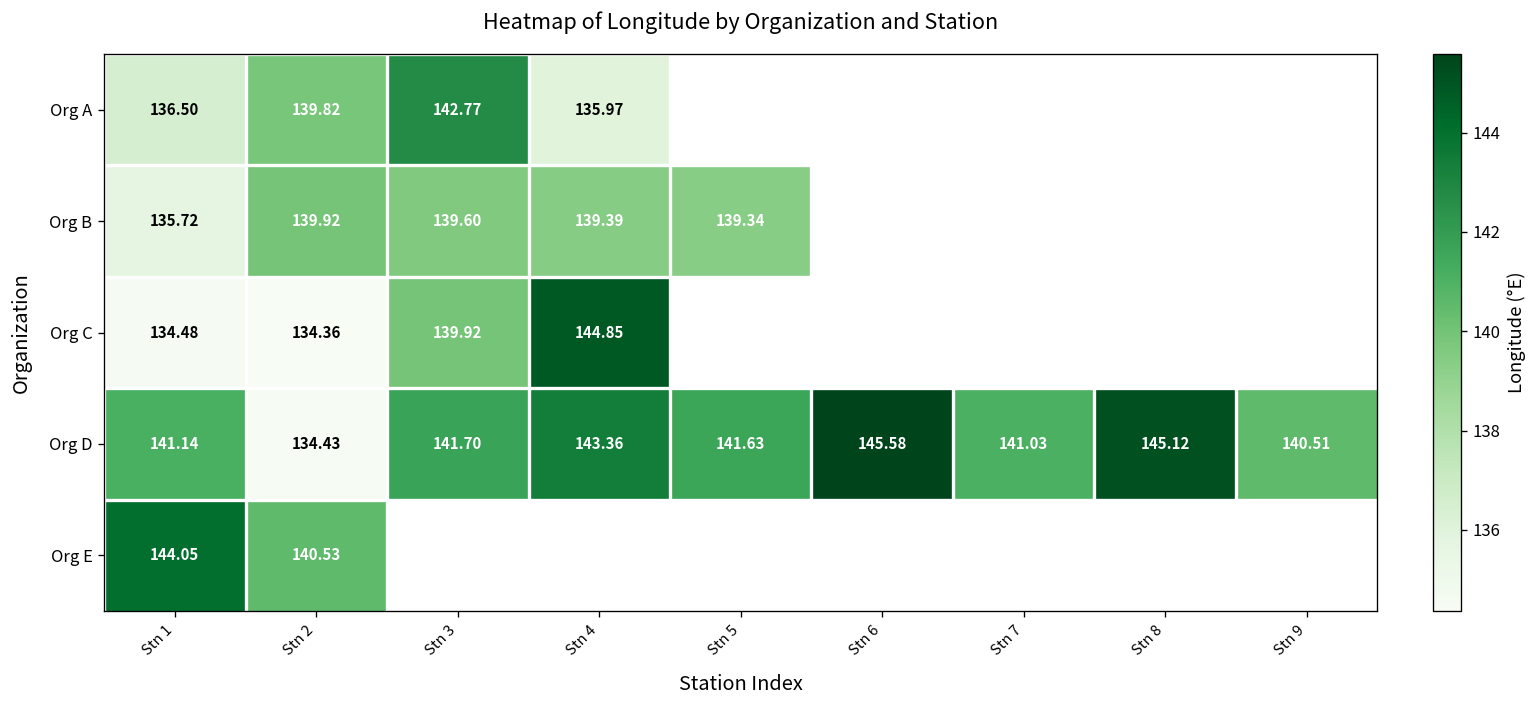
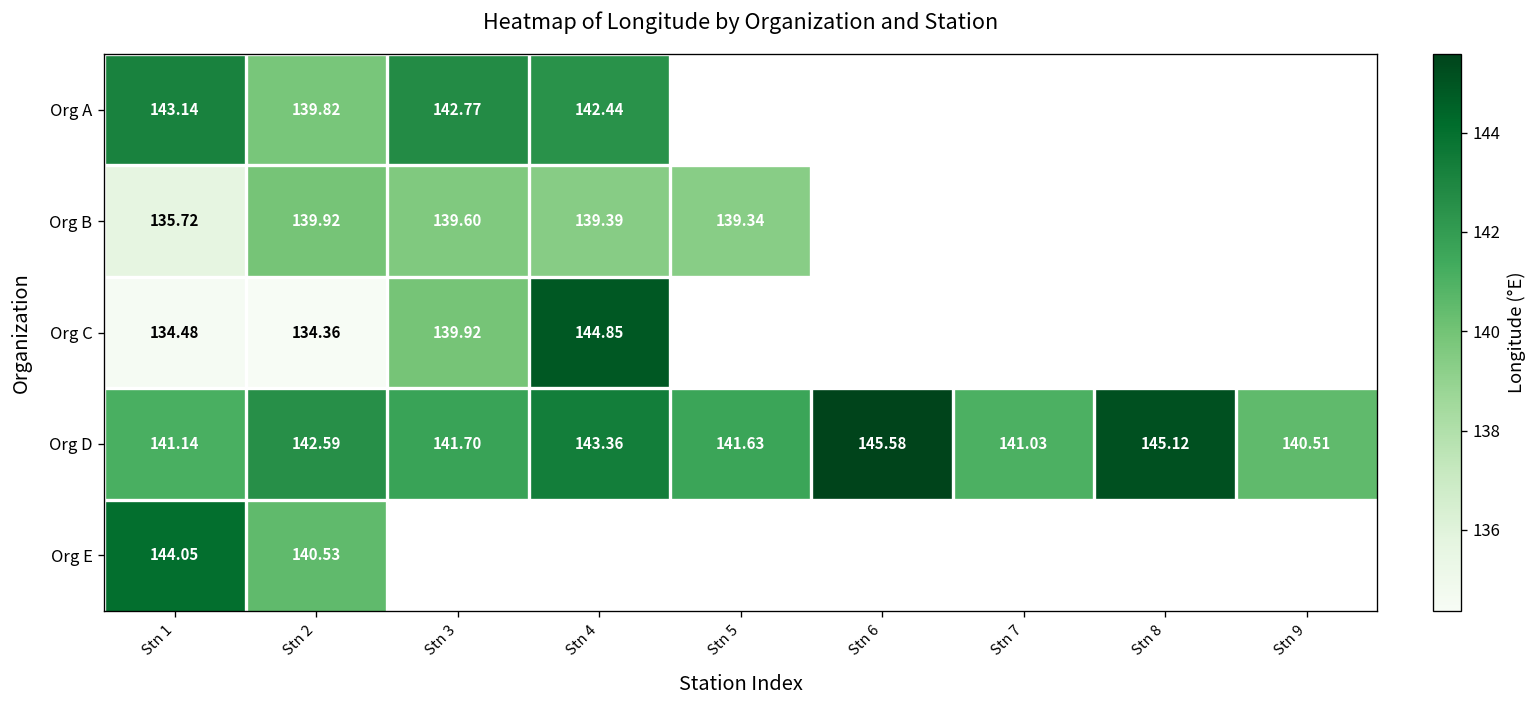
  {
    "Org A": {
-     "Stn 1": 136.50,
+     "Stn 1": 143.14,
      "Stn 2": 139.82,
      "Stn 3": 142.77,
-     "Stn 4": 135.97
+     "Stn 4": 142.44
    },
    "Org B": {
      "Stn 1": 135.72,
      "Stn 2": 139.92,
      "Stn 3": 139.60,
      "Stn 4": 139.39,
      "Stn 5": 139.34
    },
    "Org C": {
      "Stn 1": 134.48,
      "Stn 2": 134.36,
      "Stn 3": 139.92,
      "Stn 4": 144.85
    },
    "Org D": {
      "Stn 1": 141.14,
-     "Stn 2": 134.43,
+     "Stn 2": 142.59,
      "Stn 3": 141.70,
      "Stn 4": 143.36,
      "Stn 5": 141.63,
      "Stn 6": 145.58,
      "Stn 7": 141.03,
      "Stn 8": 145.12,
      "Stn 9": 140.51
    },
    "Org E": {
      "Stn 1": 144.05,
      "Stn 2": 140.53
    }
  }
